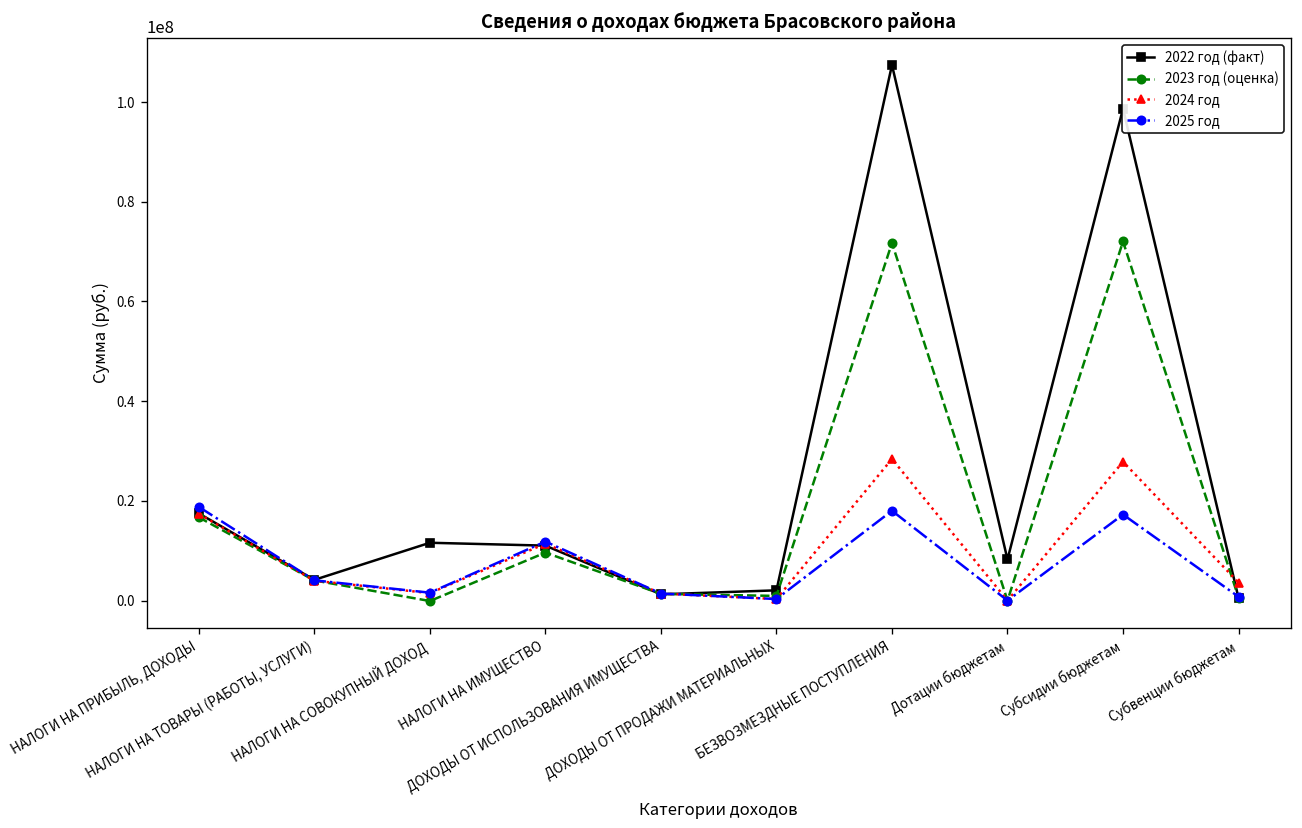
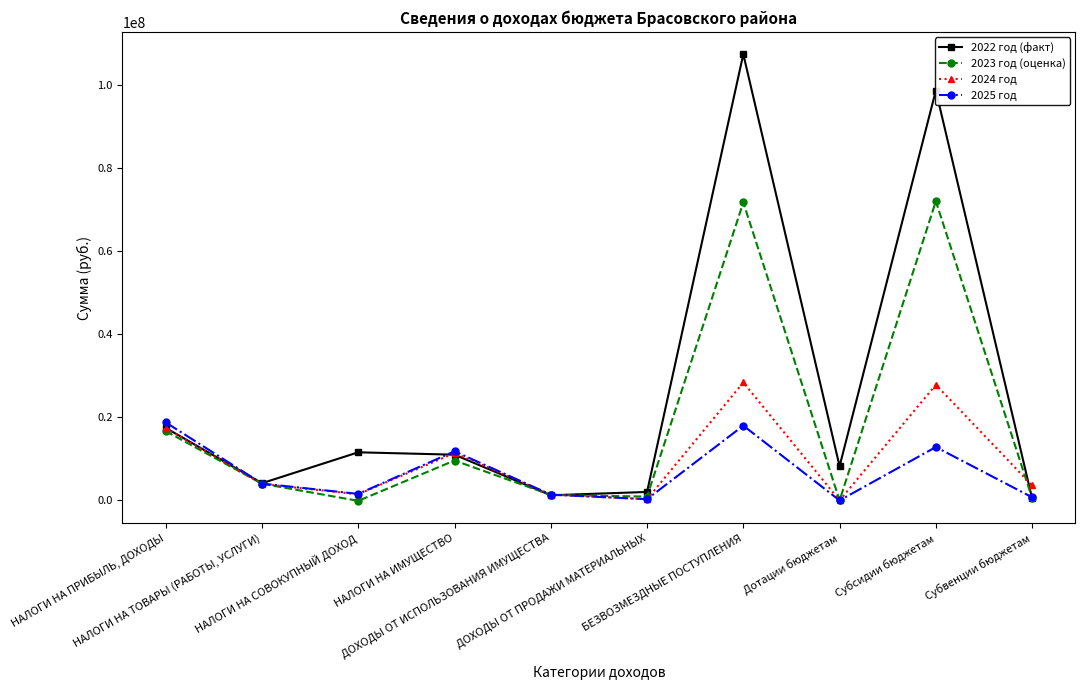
  {
    "2022 год (факт)": {
      "НАЛОГИ НА СОВОКУПНЫЙ ДОХОД": 12000000,
      "ДОХОДЫ ОТ ПРОДАЖИ МАТЕРИАЛЬНЫХ": 2000000,
      "БЕЗВОЗМЕЗДНЫЕ ПОСТУПЛЕНИЯ": 107000000,
      "Дотации бюджетам": 8000000
    },
    "2023 год (оценка)": {
      "НАЛОГИ НА ПРИБЫЛЬ, ДОХОДЫ": 17000000,
      "НАЛОГИ НА СОВОКУПНЫЙ ДОХОД": 0,
      "НАЛОГИ НА ИМУЩЕСТВО": 10000000,
      "ДОХОДЫ ОТ ПРОДАЖИ МАТЕРИАЛЬНЫХ": 1000000,
      "БЕЗВОЗМЕЗДНЫЕ ПОСТУПЛЕНИЯ": 72000000,
      "Субсидии бюджетам": 72000000
    },
    "2024 год": {
      "БЕЗВОЗМЕЗДНЫЕ ПОСТУПЛЕНИЯ": 28000000,
      "Субсидии бюджетам": 28000000,
      "Субвенции бюджетам": 4000000
    },
    "2025 год": {
      "НАЛОГИ НА ПРИБЫЛЬ, ДОХОДЫ": 19000000,
      "БЕЗВОЗМЕЗДНЫЕ ПОСТУПЛЕНИЯ": 18000000,
-     "Субсидии бюджетам": 17000000
+     "Субсидии бюджетам": 13000000
    }
  }
